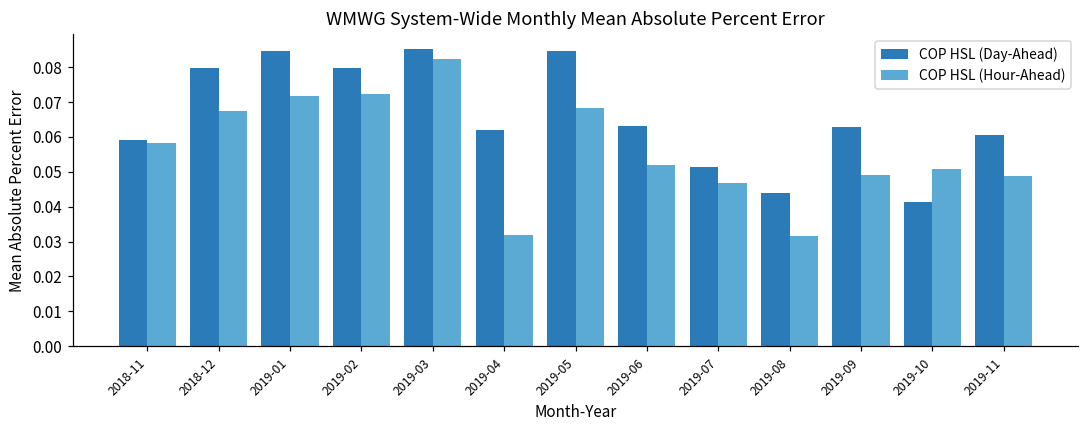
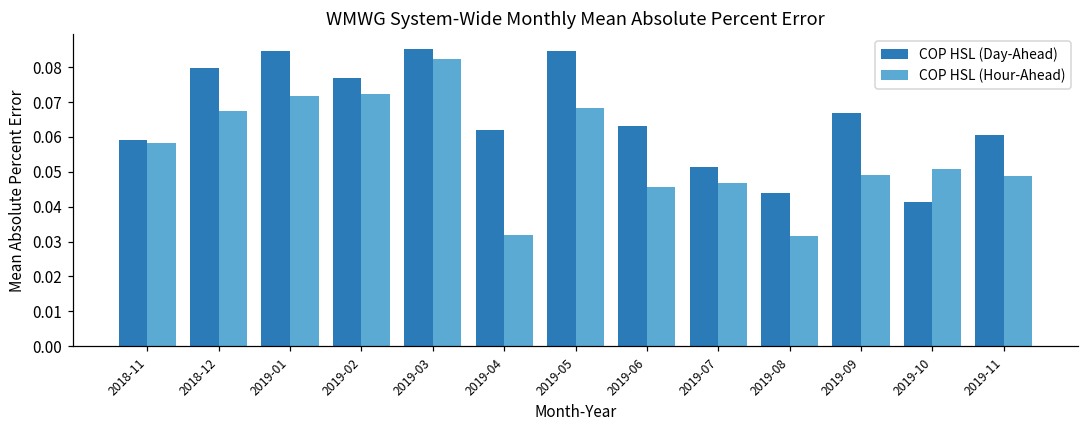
  {
    "COP HSL (Day-Ahead)": {
      "2018-11": 0.059,
      "2018-12": 0.080,
      "2019-01": 0.085,
-     "2019-02": 0.080,
+     "2019-02": 0.077,
      "2019-03": 0.085,
      "2019-04": 0.062,
      "2019-05": 0.085,
      "2019-06": 0.063,
      "2019-07": 0.051,
      "2019-08": 0.044,
-     "2019-09": 0.063,
+     "2019-09": 0.067,
      "2019-10": 0.041,
      "2019-11": 0.060
    },
    "COP HSL (Hour-Ahead)": {
      "2018-11": 0.058,
      "2018-12": 0.067,
      "2019-01": 0.072,
      "2019-02": 0.072,
      "2019-03": 0.082,
      "2019-04": 0.032,
      "2019-05": 0.068,
-     "2019-06": 0.052,
+     "2019-06": 0.046,
      "2019-07": 0.047,
      "2019-08": 0.031,
      "2019-09": 0.049,
      "2019-10": 0.051,
      "2019-11": 0.049
    }
  }
